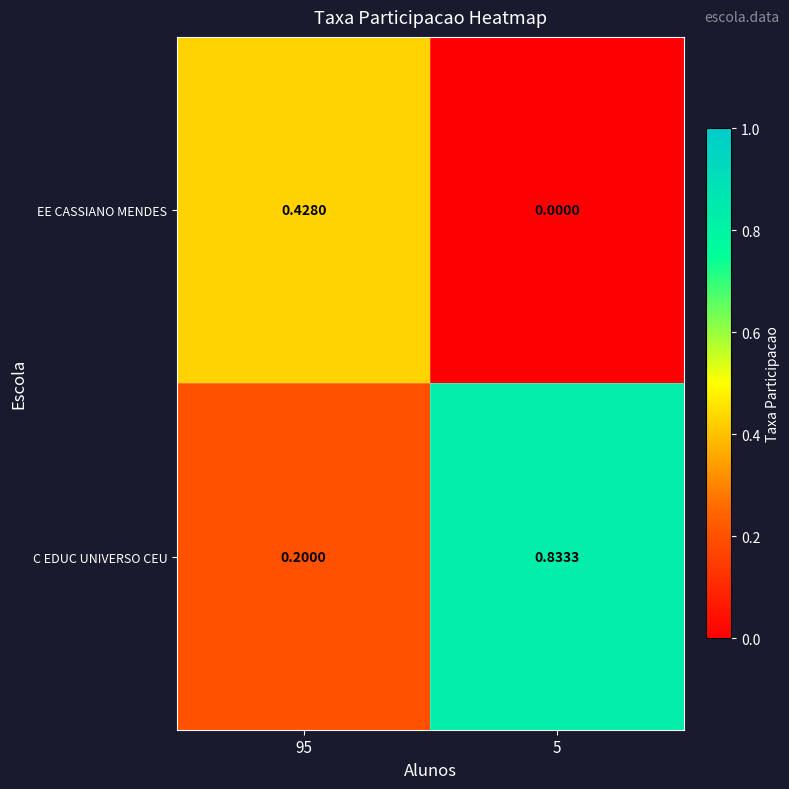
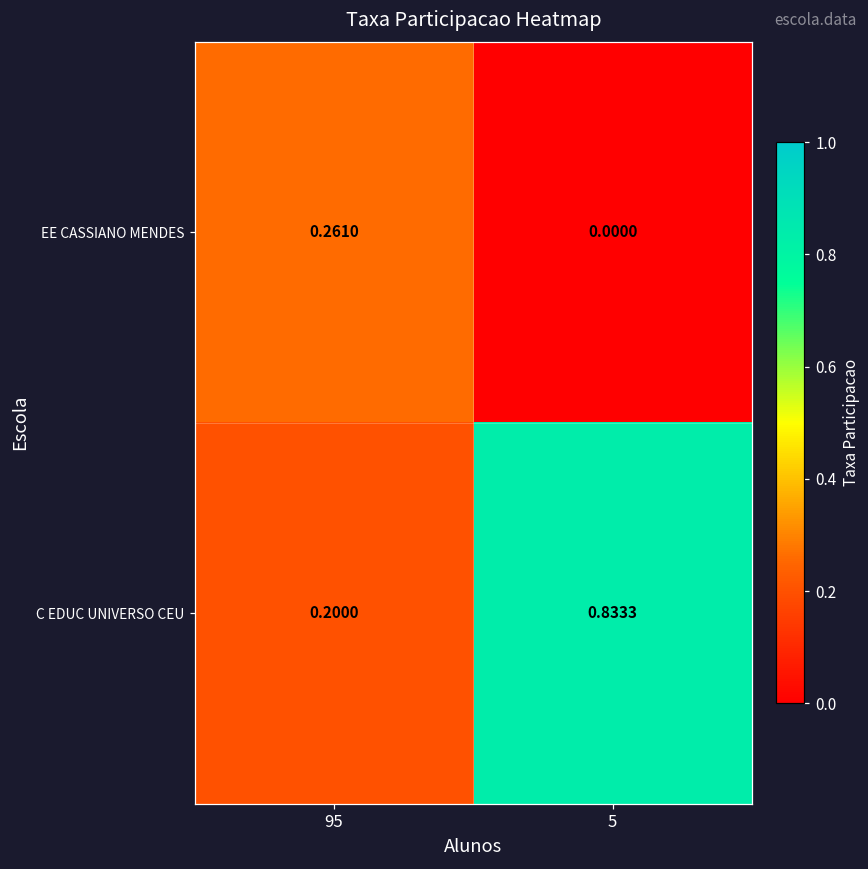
  {
    "EE CASSIANO MENDES": {
-     "95": 0.4280,
+     "95": 0.2610,
      "5": 0.0000
    },
    "C EDUC UNIVERSO CEU": {
      "95": 0.2000,
      "5": 0.8333
    }
  }
